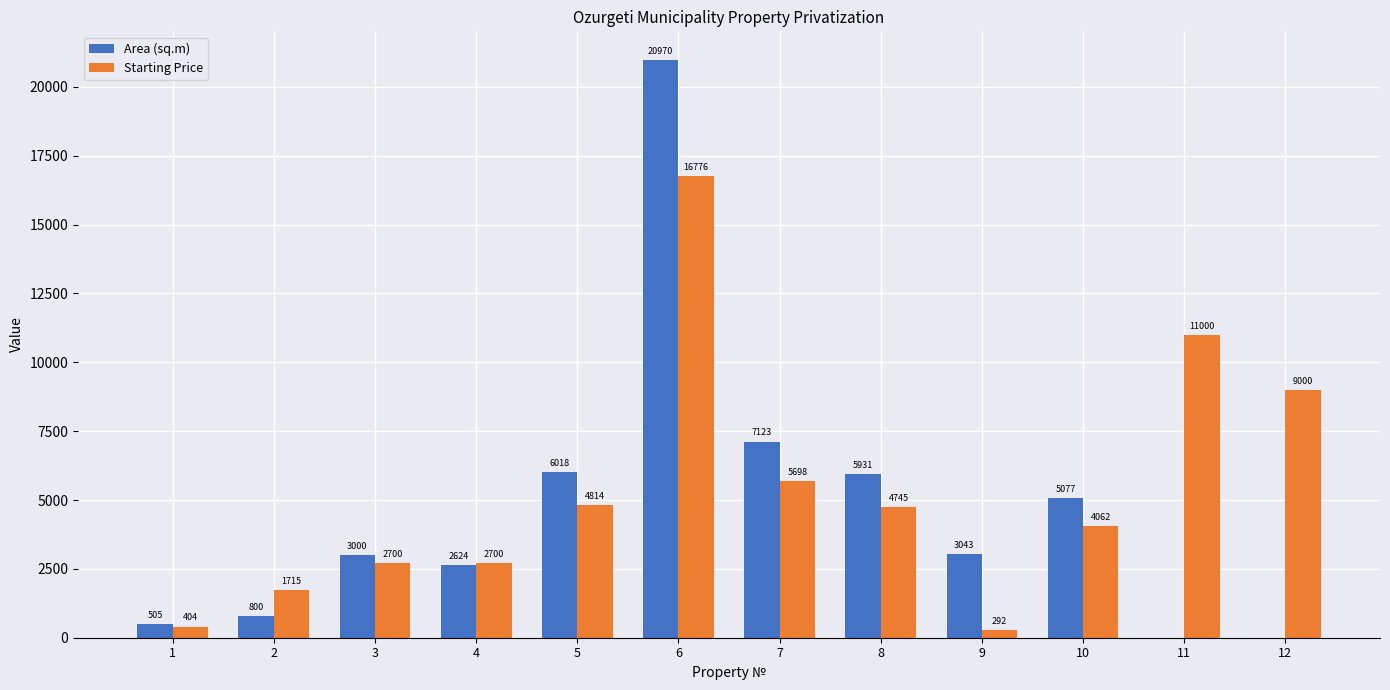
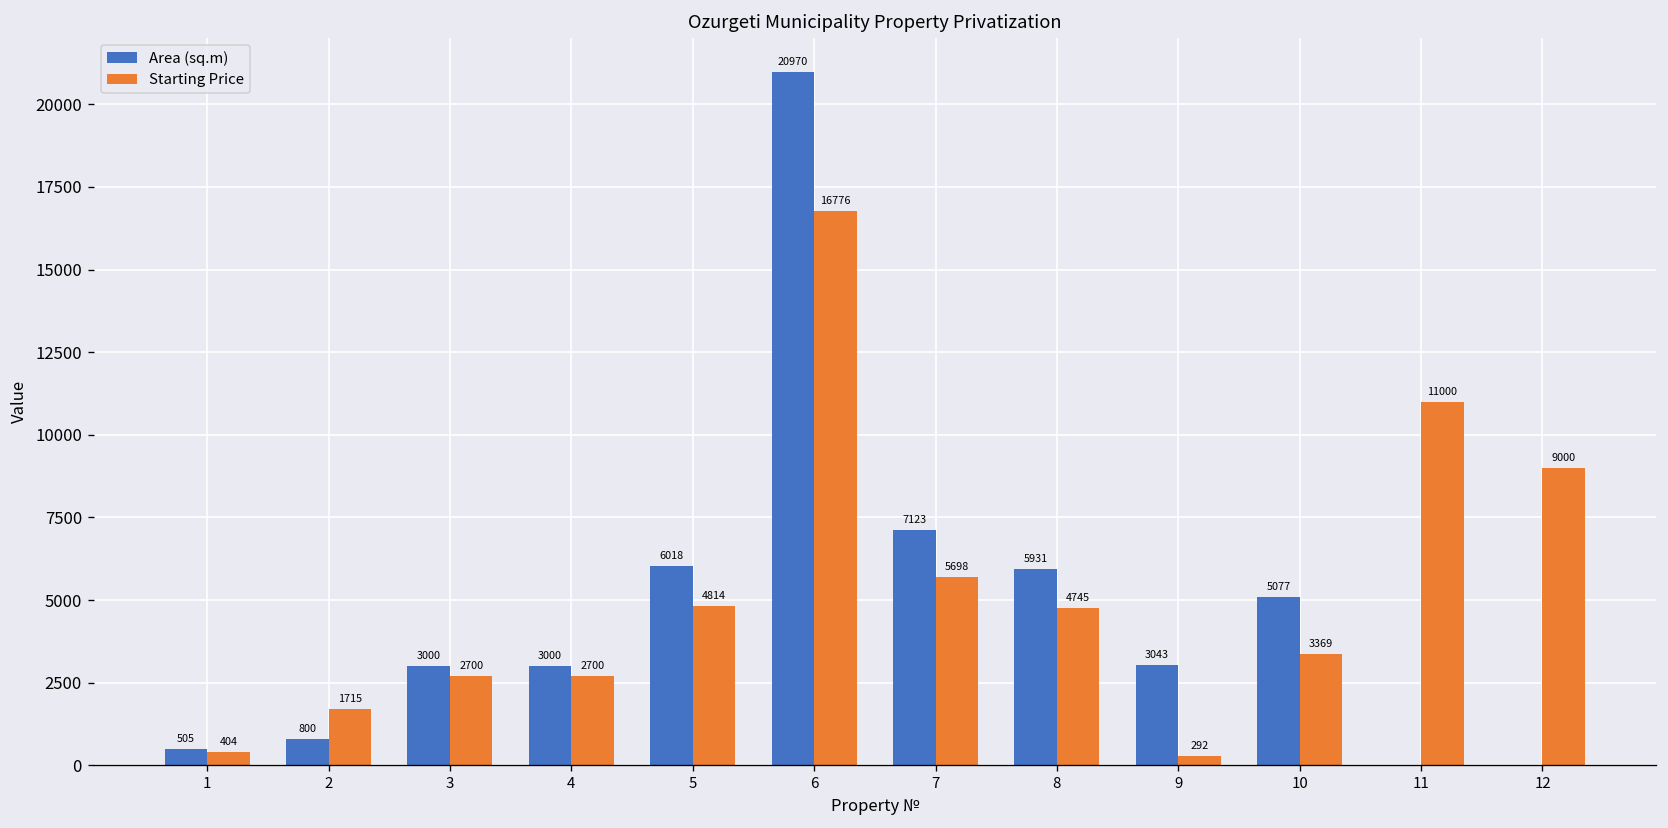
  {
    "Area (sq.m)": {
      "1": 505,
      "2": 800,
      "3": 3000,
-     "4": 2624,
+     "4": 3000,
      "5": 6018,
      "6": 20970,
      "7": 7123,
      "8": 5931,
      "9": 3043,
      "10": 5077
    },
    "Starting Price": {
      "1": 404,
      "2": 1715,
      "3": 2700,
      "4": 2700,
      "5": 4814,
      "6": 16776,
      "7": 5698,
      "8": 4745,
      "9": 292,
-     "10": 4062,
+     "10": 3369,
      "11": 11000,
      "12": 9000
    }
  }
